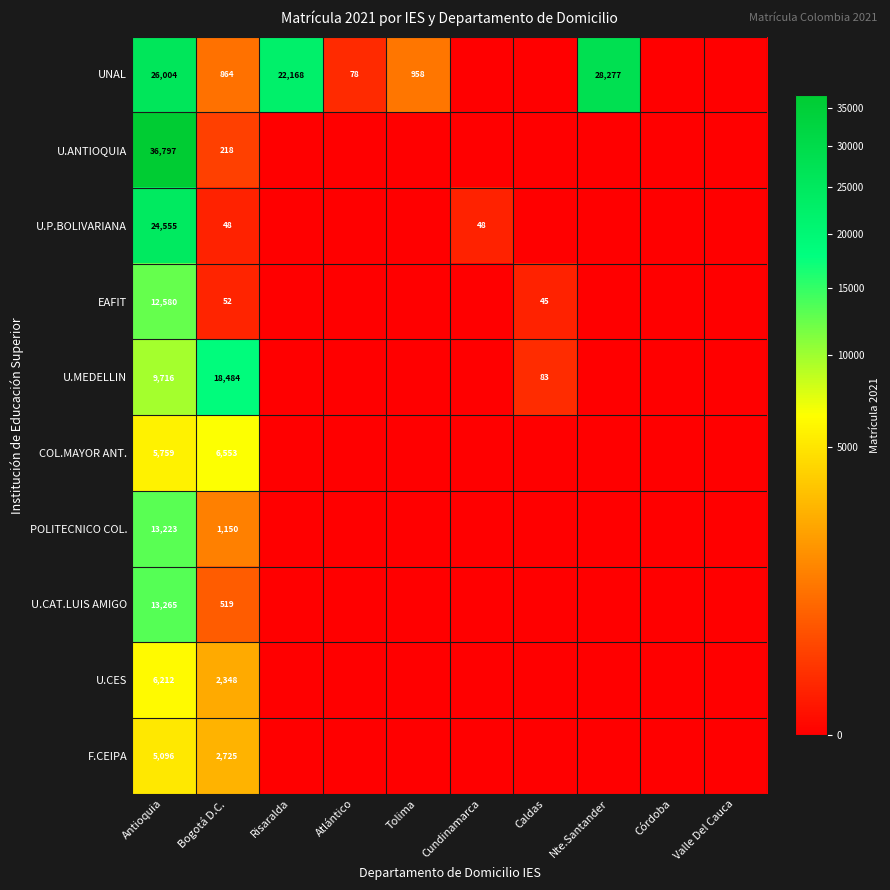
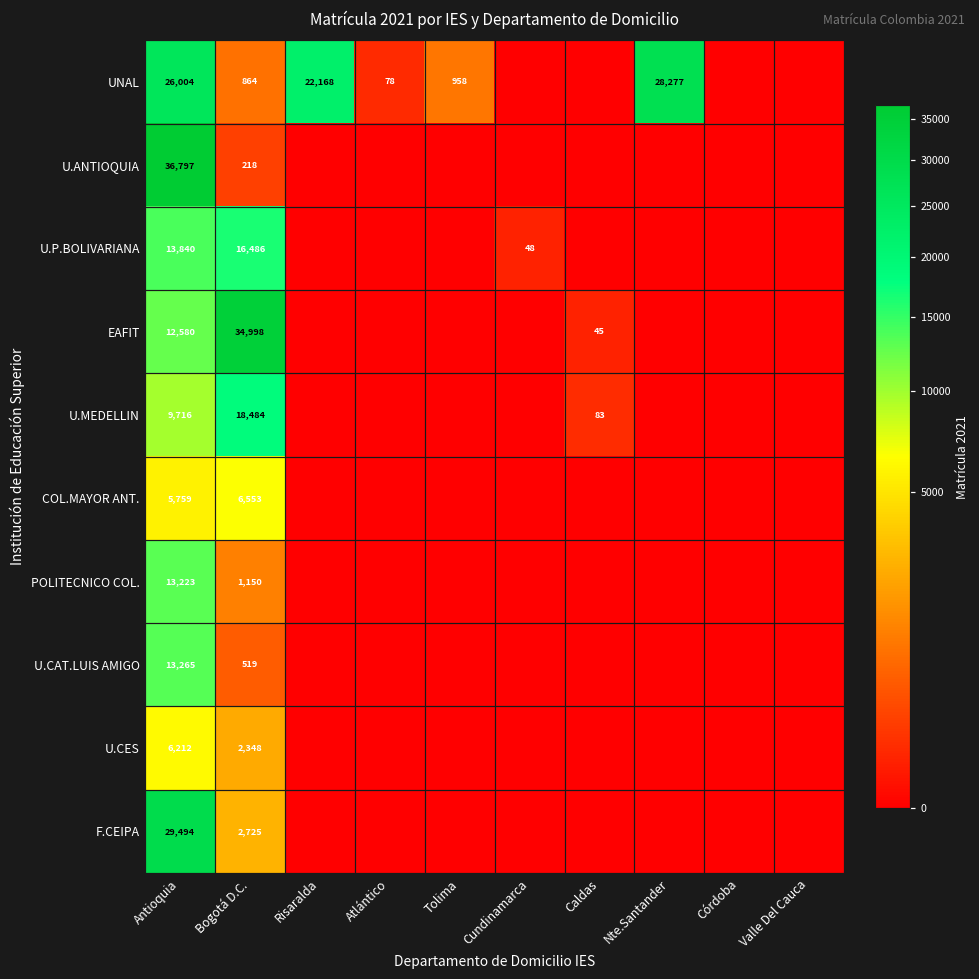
  {
    "UNAL": {
      "Antioquia": "26,004",
      "Bogotá D.C.": "864",
      "Risaralda": "22,168",
      "Atlántico": "78",
      "Tolima": "958",
      "Nte.Santander": "28,277"
    },
    "U.ANTIOQUIA": {
      "Antioquia": "36,797",
      "Bogotá D.C.": "218"
    },
    "U.P.BOLIVARIANA": {
-     "Antioquia": "24,555",
-     "Bogotá D.C.": "48",
+     "Antioquia": "13,840",
+     "Bogotá D.C.": "16,486",
      "Cundinamarca": "48"
    },
    "EAFIT": {
      "Antioquia": "12,580",
-     "Bogotá D.C.": "52",
+     "Bogotá D.C.": "34,998",
      "Caldas": "45"
    },
    "U.MEDELLIN": {
      "Antioquia": "9,716",
      "Bogotá D.C.": "18,484",
      "Caldas": "83"
    },
    "COL.MAYOR ANT.": {
      "Antioquia": "5,759",
      "Bogotá D.C.": "6,553"
    },
    "POLITECNICO COL.": {
      "Antioquia": "13,223",
      "Bogotá D.C.": "1,150"
    },
    "U.CAT.LUIS AMIGO": {
      "Antioquia": "13,265",
      "Bogotá D.C.": "519"
    },
    "U.CES": {
      "Antioquia": "6,212",
      "Bogotá D.C.": "2,348"
    },
    "F.CEIPA": {
-     "Antioquia": "5,096",
+     "Antioquia": "29,494",
      "Bogotá D.C.": "2,725"
    }
  }
